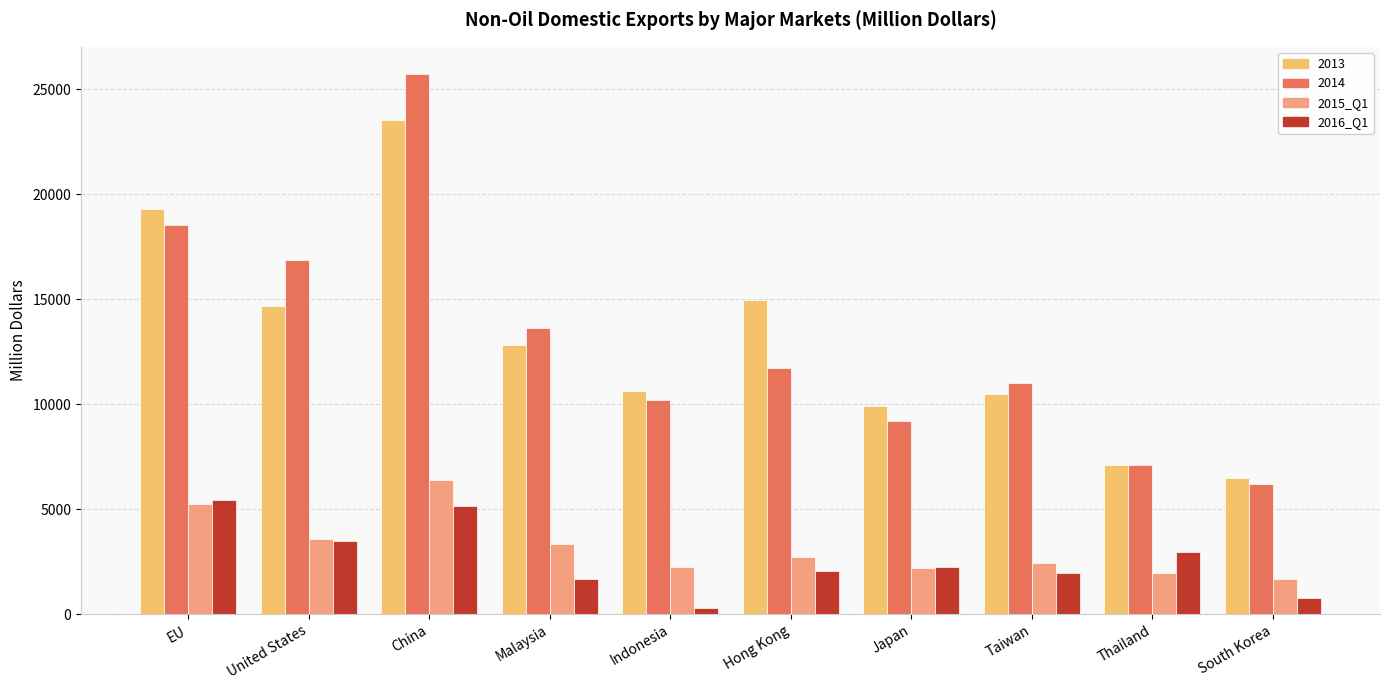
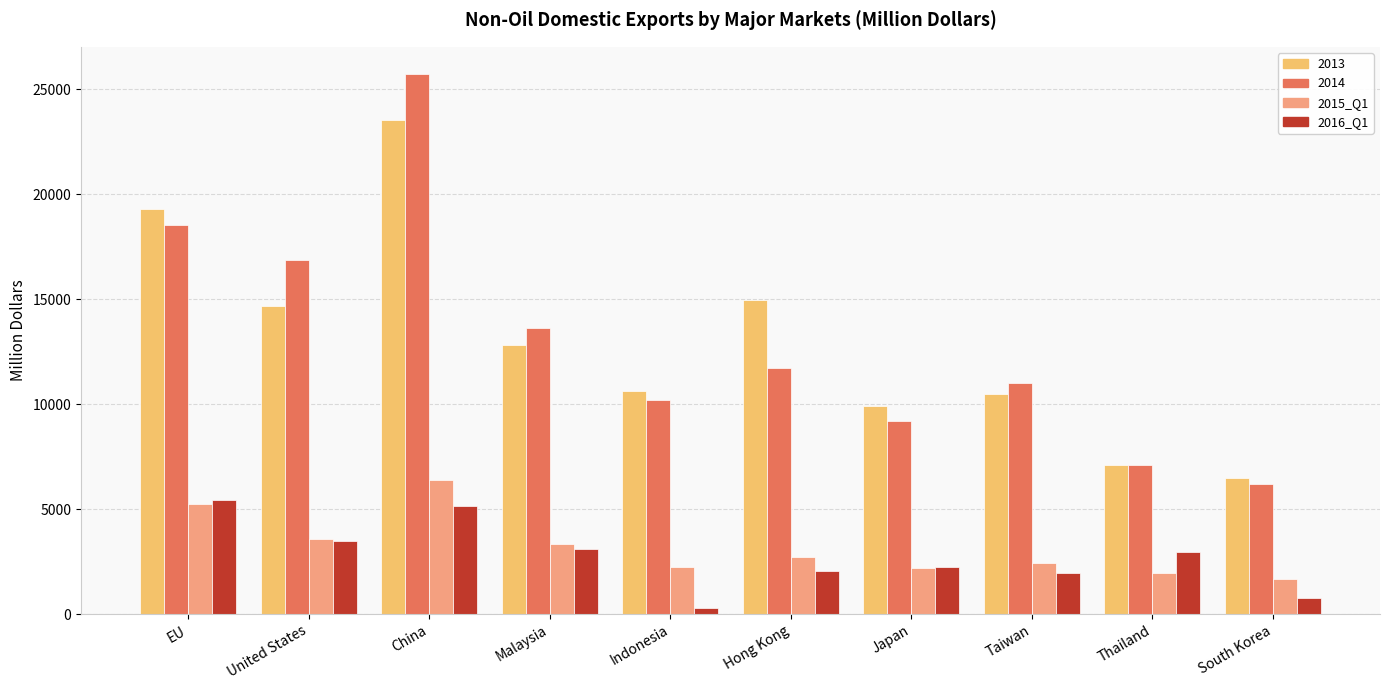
  {
    "2014": {
      "EU": 18500,
      "United States": 16900,
      "China": 25700,
      "Malaysia": 13700,
      "Indonesia": 10200,
      "Hong Kong": 11700,
      "Japan": 9200,
      "Taiwan": 11000,
      "Thailand": 7100,
      "South Korea": 6200
    },
    "2016_Q1": {
      "EU": 5500,
      "United States": 3500,
      "China": 5100,
-     "Malaysia": 1700,
+     "Malaysia": 3100,
      "Indonesia": 300,
      "Hong Kong": 2100,
      "Japan": 2200,
      "Taiwan": 2000,
      "Thailand": 3000,
      "South Korea": 800
    }
  }
